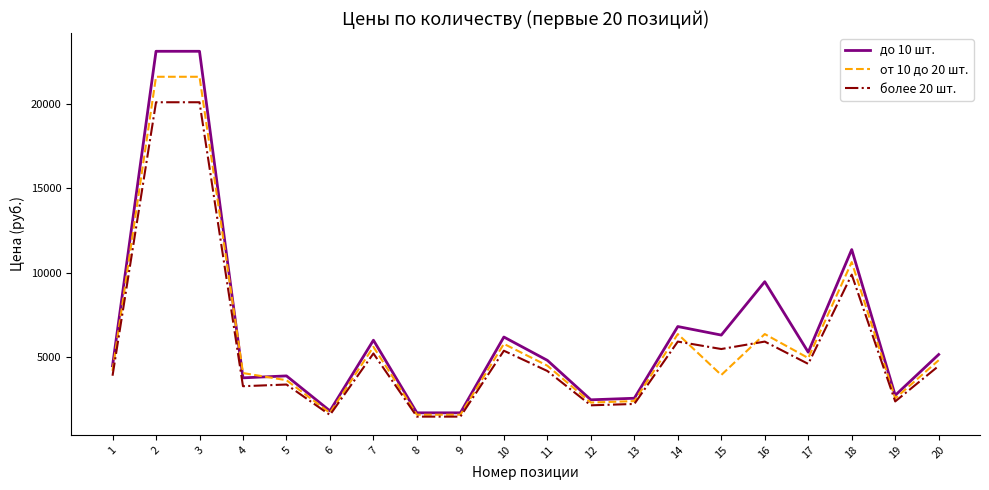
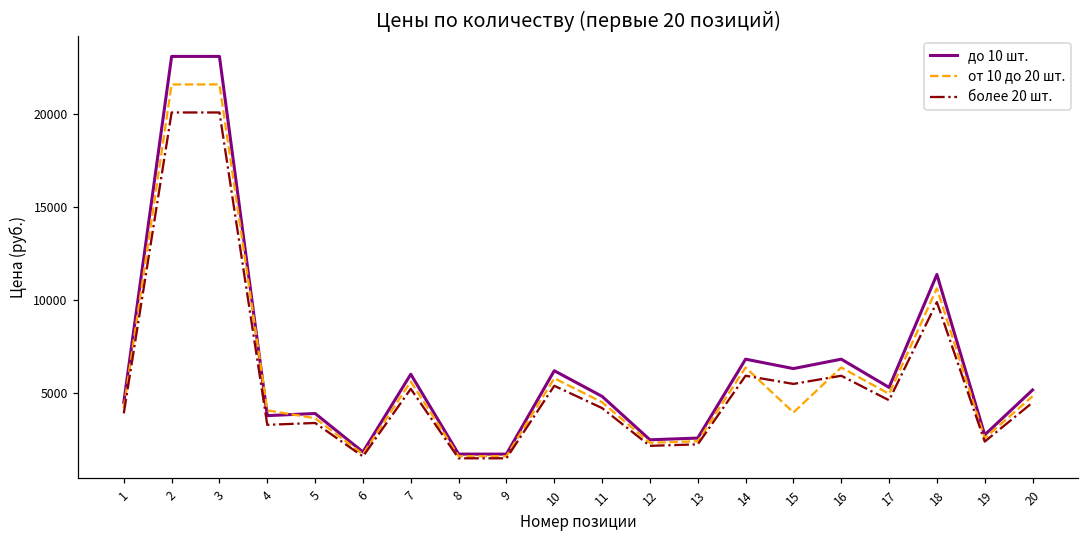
  {
    "до 10 шт.": {
      "1": 4500,
      "2": 23100,
      "3": 23100,
      "4": 3800,
      "5": 3900,
      "7": 6000,
      "10": 6200,
      "11": 4800,
      "12": 2500,
      "13": 2600,
      "14": 6800,
      "15": 6300,
-     "16": 9500,
+     "16": 6800,
      "17": 5300,
      "18": 11400,
      "19": 2800,
      "20": 5200
    },
    "от 10 до 20 шт.": {
      "1": 4200,
      "2": 21600,
      "3": 21600,
      "4": 4100,
      "5": 3700,
      "7": 5600,
      "10": 5800,
      "11": 4500,
      "12": 2300,
      "13": 2400,
      "14": 6400,
      "15": 4000,
      "16": 6400,
      "17": 5000,
      "18": 10600,
      "19": 2600,
      "20": 4800
    },
    "более 20 шт.": {
      "1": 3900,
      "2": 20100,
      "3": 20100,
      "4": 3300,
      "5": 3400,
      "7": 5200,
      "10": 5400,
      "11": 4200,
      "12": 2200,
      "13": 2300,
      "14": 5900,
      "15": 5500,
      "16": 5900,
      "17": 4600,
      "18": 9900,
      "19": 2400,
      "20": 4500
    }
  }
